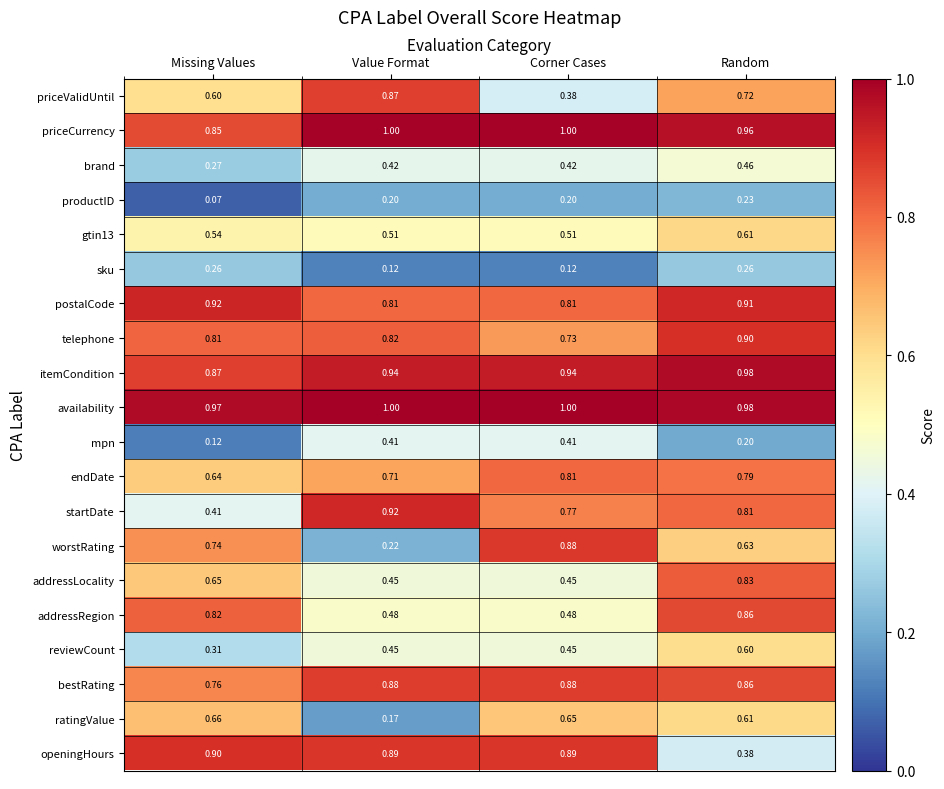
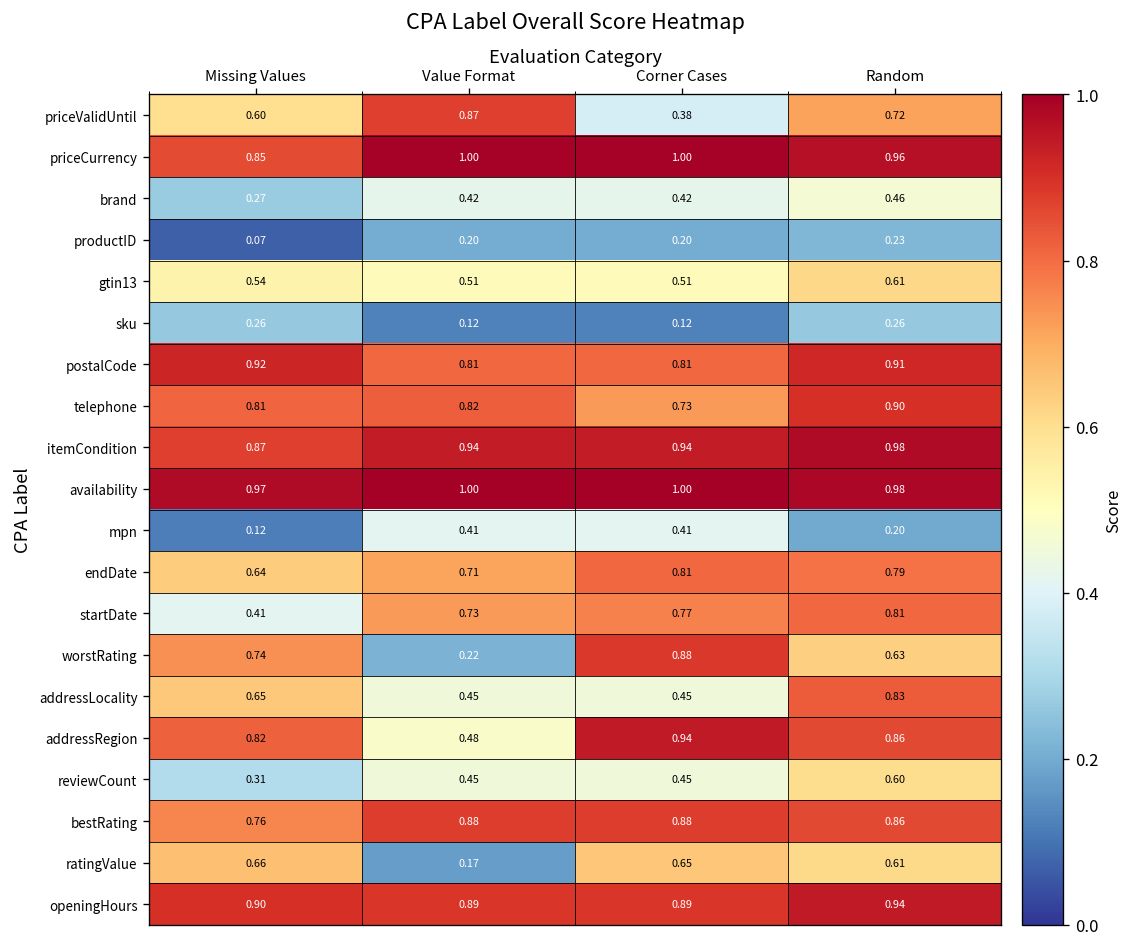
  {
    "priceValidUntil": {
      "Missing Values": 0.60,
      "Value Format": 0.87,
      "Corner Cases": 0.38,
      "Random": 0.72
    },
    "priceCurrency": {
      "Missing Values": 0.85,
      "Value Format": 1.00,
      "Corner Cases": 1.00,
      "Random": 0.96
    },
    "brand": {
      "Missing Values": 0.27,
      "Value Format": 0.42,
      "Corner Cases": 0.42,
      "Random": 0.46
    },
    "productID": {
      "Missing Values": 0.07,
      "Value Format": 0.20,
      "Corner Cases": 0.20,
      "Random": 0.23
    },
    "gtin13": {
      "Missing Values": 0.54,
      "Value Format": 0.51,
      "Corner Cases": 0.51,
      "Random": 0.61
    },
    "sku": {
      "Missing Values": 0.26,
      "Value Format": 0.12,
      "Corner Cases": 0.12,
      "Random": 0.26
    },
    "postalCode": {
      "Missing Values": 0.92,
      "Value Format": 0.81,
      "Corner Cases": 0.81,
      "Random": 0.91
    },
    "telephone": {
      "Missing Values": 0.81,
      "Value Format": 0.82,
      "Corner Cases": 0.73,
      "Random": 0.90
    },
    "itemCondition": {
      "Missing Values": 0.87,
      "Value Format": 0.94,
      "Corner Cases": 0.94,
      "Random": 0.98
    },
    "availability": {
      "Missing Values": 0.97,
      "Value Format": 1.00,
      "Corner Cases": 1.00,
      "Random": 0.98
    },
    "mpn": {
      "Missing Values": 0.12,
      "Value Format": 0.41,
      "Corner Cases": 0.41,
      "Random": 0.20
    },
    "endDate": {
      "Missing Values": 0.64,
      "Value Format": 0.71,
      "Corner Cases": 0.81,
      "Random": 0.79
    },
    "startDate": {
      "Missing Values": 0.41,
-     "Value Format": 0.92,
+     "Value Format": 0.73,
      "Corner Cases": 0.77,
      "Random": 0.81
    },
    "worstRating": {
      "Missing Values": 0.74,
      "Value Format": 0.22,
      "Corner Cases": 0.88,
      "Random": 0.63
    },
    "addressLocality": {
      "Missing Values": 0.65,
      "Value Format": 0.45,
      "Corner Cases": 0.45,
      "Random": 0.83
    },
    "addressRegion": {
      "Missing Values": 0.82,
      "Value Format": 0.48,
-     "Corner Cases": 0.48,
+     "Corner Cases": 0.94,
      "Random": 0.86
    },
    "reviewCount": {
      "Missing Values": 0.31,
      "Value Format": 0.45,
      "Corner Cases": 0.45,
      "Random": 0.60
    },
    "bestRating": {
      "Missing Values": 0.76,
      "Value Format": 0.88,
      "Corner Cases": 0.88,
      "Random": 0.86
    },
    "ratingValue": {
      "Missing Values": 0.66,
      "Value Format": 0.17,
      "Corner Cases": 0.65,
      "Random": 0.61
    },
    "openingHours": {
      "Missing Values": 0.90,
      "Value Format": 0.89,
      "Corner Cases": 0.89,
-     "Random": 0.38
+     "Random": 0.94
    }
  }
